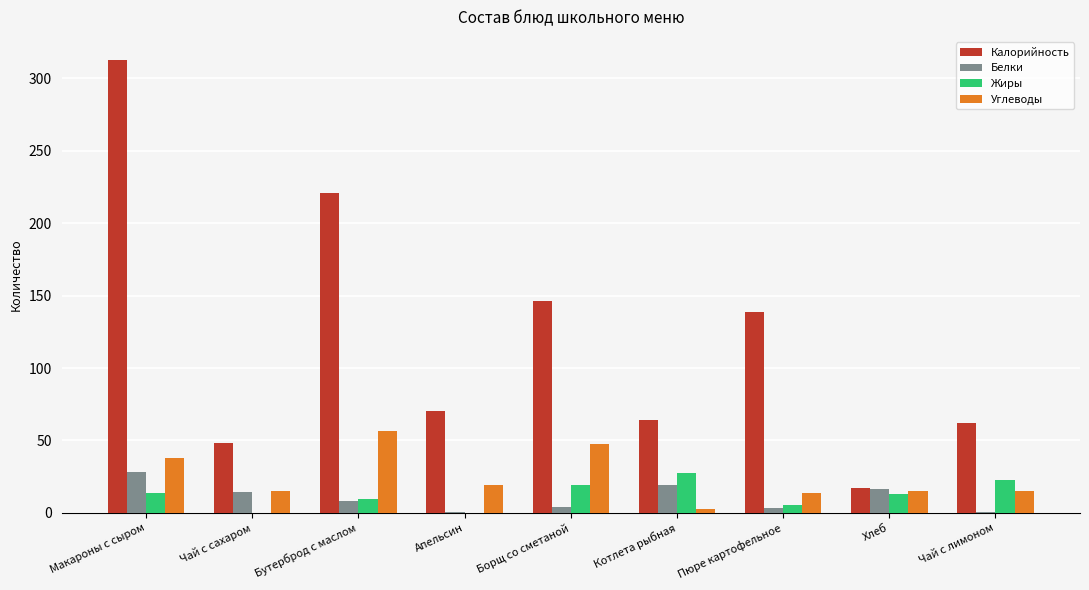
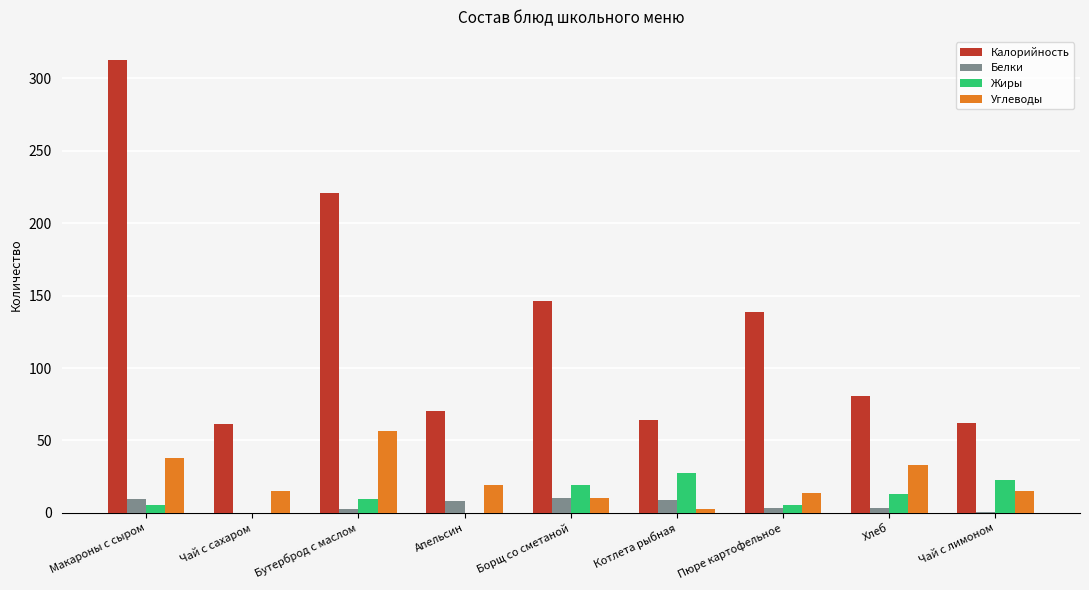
  {
    "Калорийность": {
      "Макароны с сыром": 313,
-     "Чай с сахаром": 48,
+     "Чай с сахаром": 61,
      "Бутерброд с маслом": 221,
      "Апельсин": 71,
      "Борщ со сметаной": 146,
      "Котлета рыбная": 64,
      "Пюре картофельное": 139,
-     "Хлеб": 17,
+     "Хлеб": 81,
      "Чай с лимоном": 62
    },
    "Белки": {
-     "Макароны с сыром": 28,
-     "Чай с сахаром": 14,
-     "Бутерброд с маслом": 8,
-     "Апельсин": 1,
-     "Борщ со сметаной": 4,
-     "Котлета рыбная": 19,
+     "Макароны с сыром": 10,
+     "Чай с сахаром": 0,
+     "Бутерброд с маслом": 2,
+     "Апельсин": 8,
+     "Борщ со сметаной": 10,
+     "Котлета рыбная": 9,
      "Пюре картофельное": 3,
-     "Хлеб": 17
+     "Хлеб": 3
    },
    "Жиры": {
-     "Макароны с сыром": 14,
+     "Макароны с сыром": 5,
      "Чай с сахаром": 0,
      "Бутерброд с маслом": 9,
      "Борщ со сметаной": 20,
      "Котлета рыбная": 27,
      "Пюре картофельное": 6,
      "Хлеб": 13,
      "Чай с лимоном": 23
    },
    "Углеводы": {
      "Макароны с сыром": 38,
      "Чай с сахаром": 15,
      "Бутерброд с маслом": 57,
      "Апельсин": 19,
-     "Борщ со сметаной": 47,
+     "Борщ со сметаной": 10,
      "Котлета рыбная": 3,
      "Пюре картофельное": 14,
-     "Хлеб": 15,
+     "Хлеб": 33,
      "Чай с лимоном": 15
    }
  }
